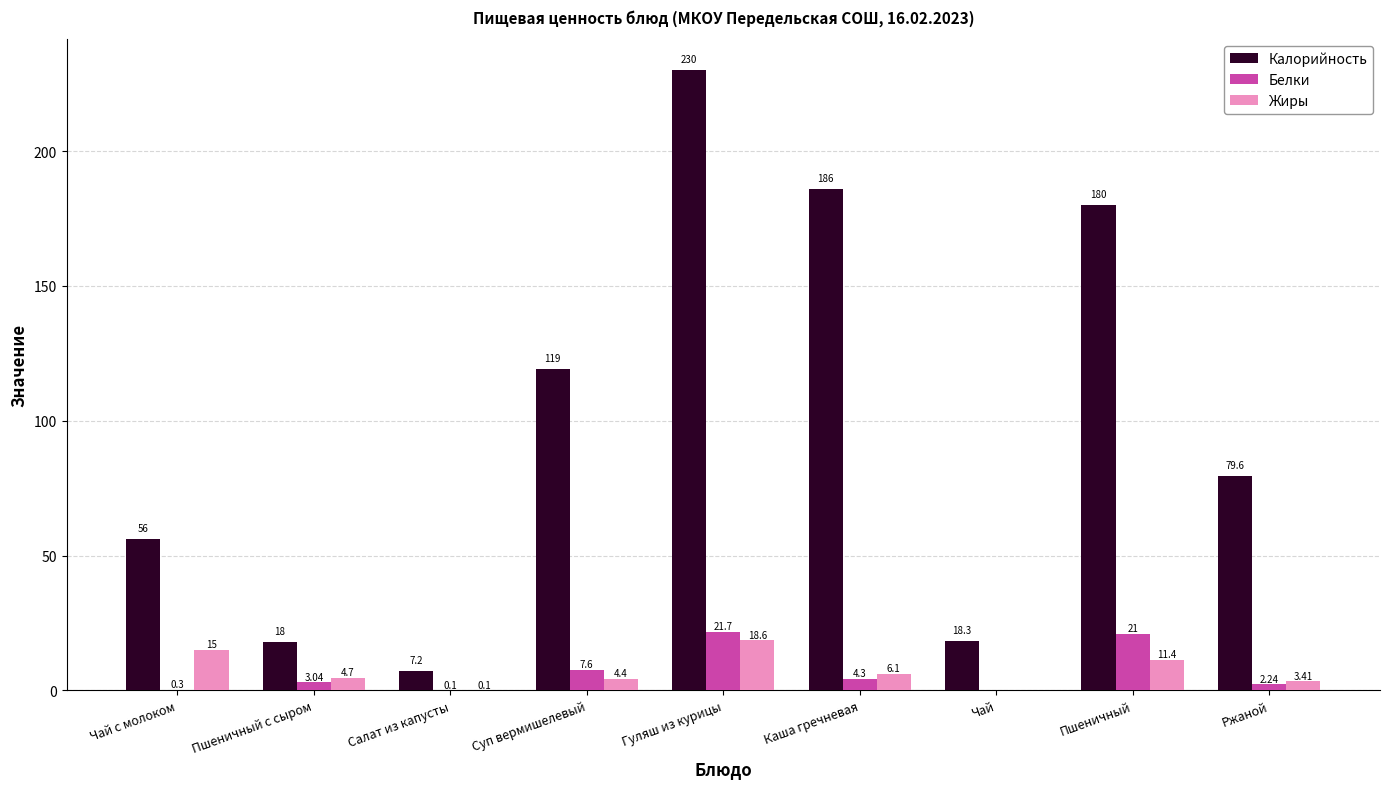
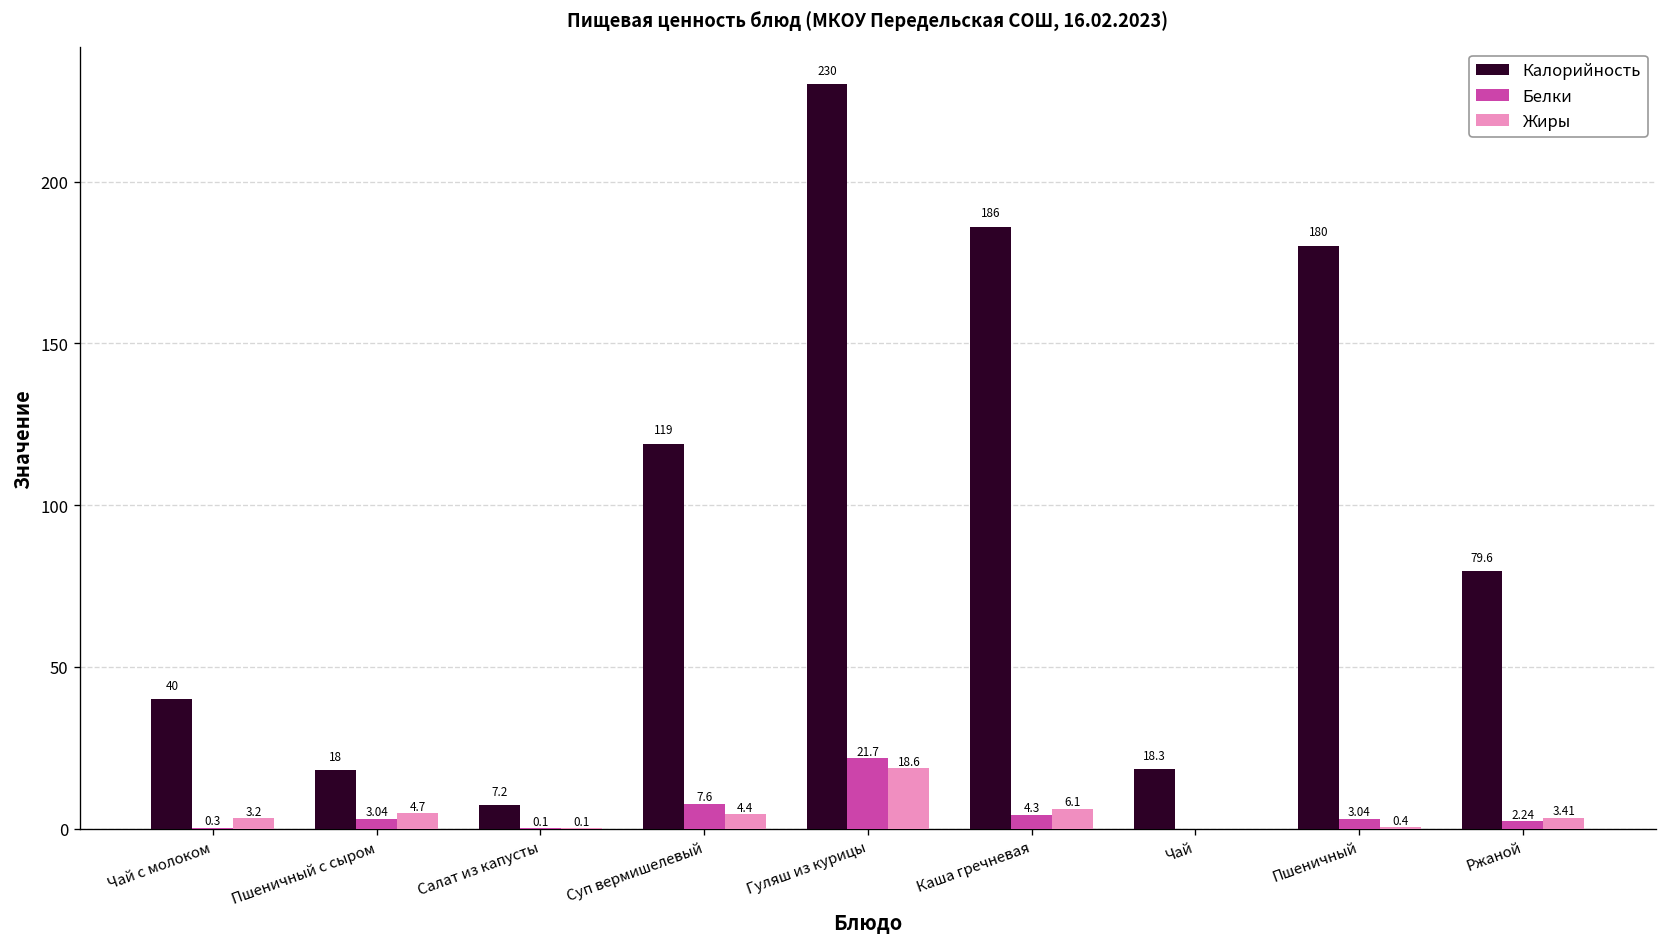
  {
    "Калорийность": {
-     "Чай с молоком": 56,
+     "Чай с молоком": 40,
      "Пшеничный с сыром": 18,
      "Салат из капусты": 7.2,
      "Суп вермишелевый": 119,
      "Гуляш из курицы": 230,
      "Каша гречневая": 186,
      "Чай": 18.3,
      "Пшеничный": 180,
      "Ржаной": 79.6
    },
    "Белки": {
      "Чай с молоком": 0.3,
      "Пшеничный с сыром": 3.04,
      "Салат из капусты": 0.1,
      "Суп вермишелевый": 7.6,
      "Гуляш из курицы": 21.7,
      "Каша гречневая": 4.3,
-     "Пшеничный": 21,
+     "Пшеничный": 3.04,
      "Ржаной": 2.24
    },
    "Жиры": {
-     "Чай с молоком": 15,
+     "Чай с молоком": 3.2,
      "Пшеничный с сыром": 4.7,
      "Салат из капусты": 0.1,
      "Суп вермишелевый": 4.4,
      "Гуляш из курицы": 18.6,
      "Каша гречневая": 6.1,
-     "Пшеничный": 11.4,
+     "Пшеничный": 0.4,
      "Ржаной": 3.41
    }
  }
